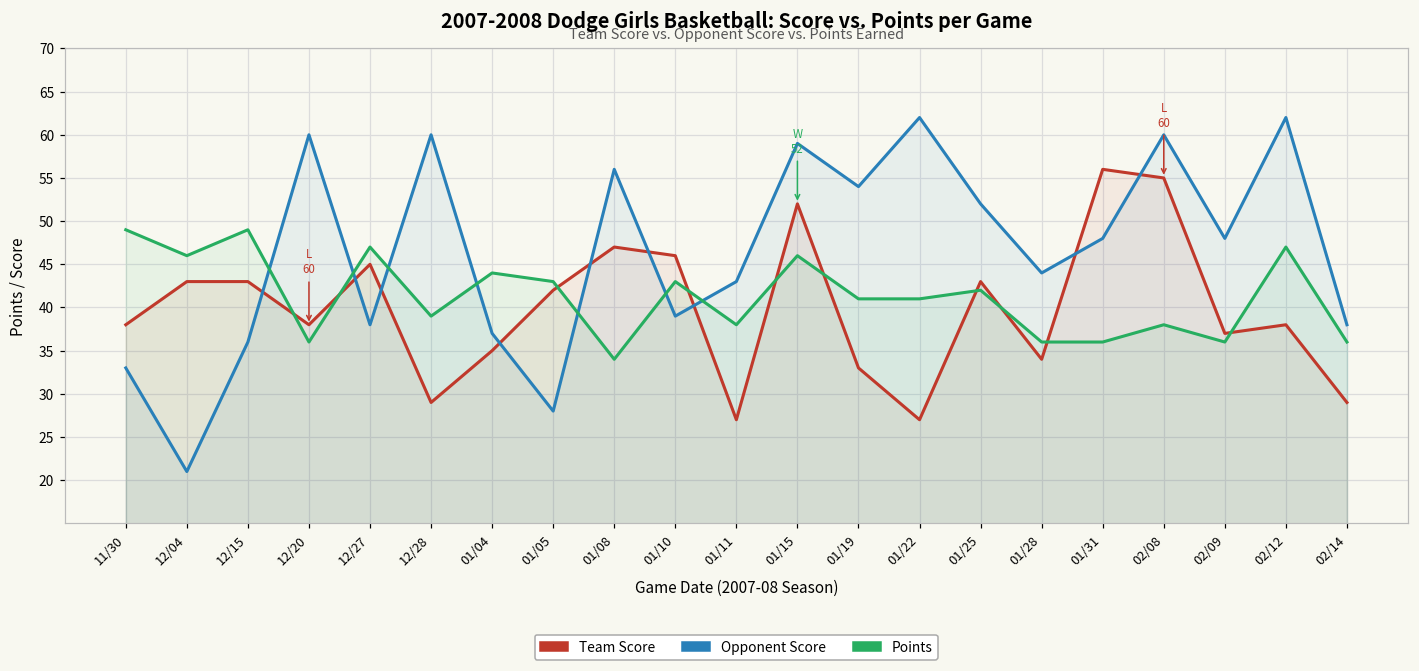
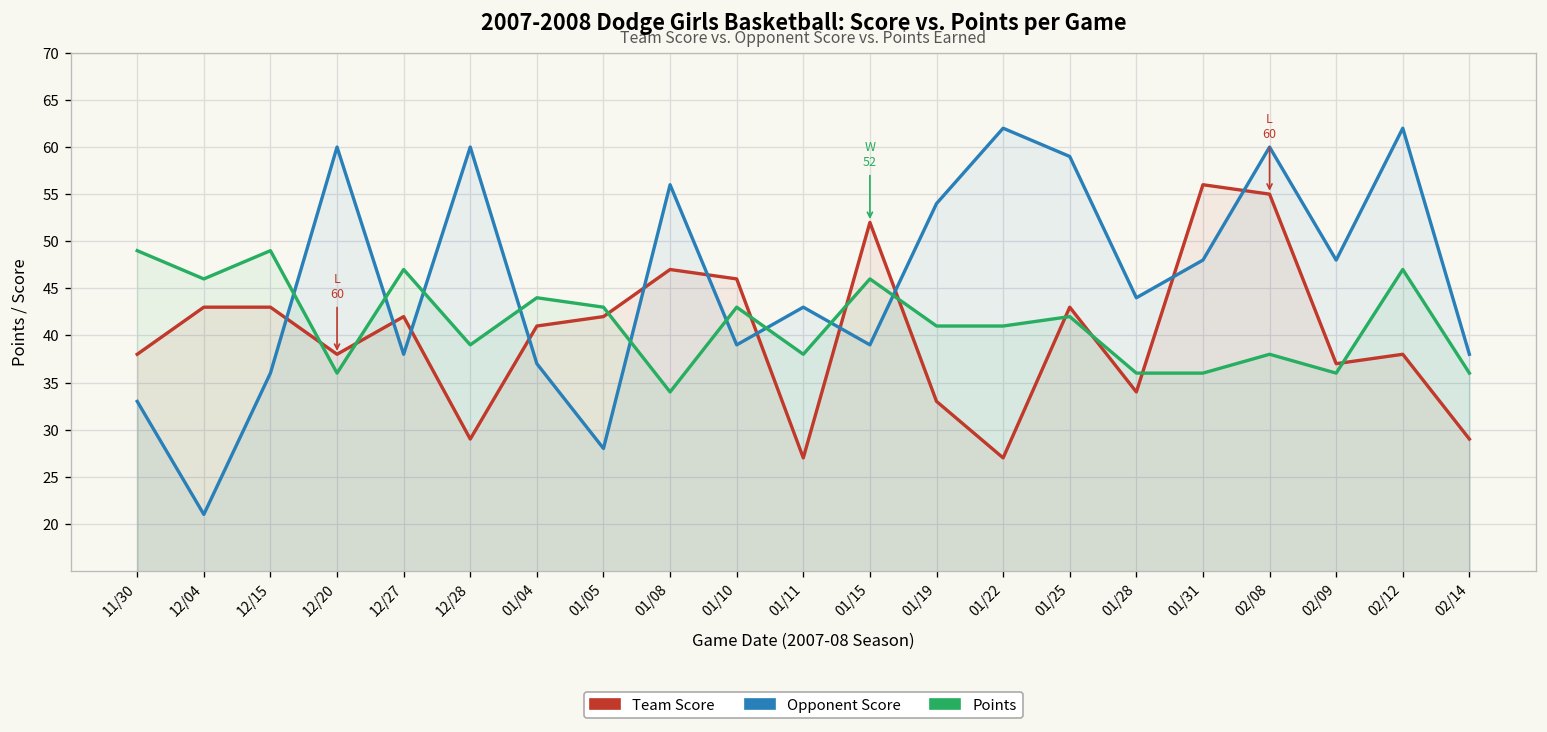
  {
    "Team Score": {
      "11/30": 38,
      "12/04": 43,
      "12/15": 43,
-     "12/27": 45,
+     "12/27": 42,
      "12/28": 29,
-     "01/04": 35,
+     "01/04": 41,
      "01/05": 42,
      "01/08": 47,
      "01/10": 46,
      "01/11": 27,
      "01/19": 33,
      "01/22": 27,
      "01/25": 43,
      "01/28": 34,
      "01/31": 56,
      "02/08": 55,
      "02/09": 37,
      "02/12": 38,
      "02/14": 29
    },
    "Opponent Score": {
      "11/30": 33,
      "12/04": 21,
      "12/15": 36,
      "12/20": 60,
      "12/27": 38,
      "12/28": 60,
      "01/04": 37,
      "01/05": 28,
      "01/08": 56,
      "01/10": 39,
      "01/11": 43,
-     "01/15": 59,
+     "01/15": 39,
      "01/19": 54,
      "01/22": 62,
-     "01/25": 52,
+     "01/25": 59,
      "01/28": 44,
      "01/31": 48,
      "02/09": 48,
      "02/12": 62,
      "02/14": 38
    },
    "Points": {
      "11/30": 49,
      "12/04": 46,
      "12/15": 49,
      "12/20": 36,
      "12/27": 47,
      "12/28": 39,
      "01/04": 44,
      "01/05": 43,
      "01/08": 34,
      "01/10": 43,
      "01/11": 38,
      "01/15": 46,
      "01/19": 41,
      "01/22": 41,
      "01/25": 42,
      "01/28": 36,
      "01/31": 36,
      "02/08": 38,
      "02/09": 36,
      "02/12": 47,
      "02/14": 36
    }
  }
